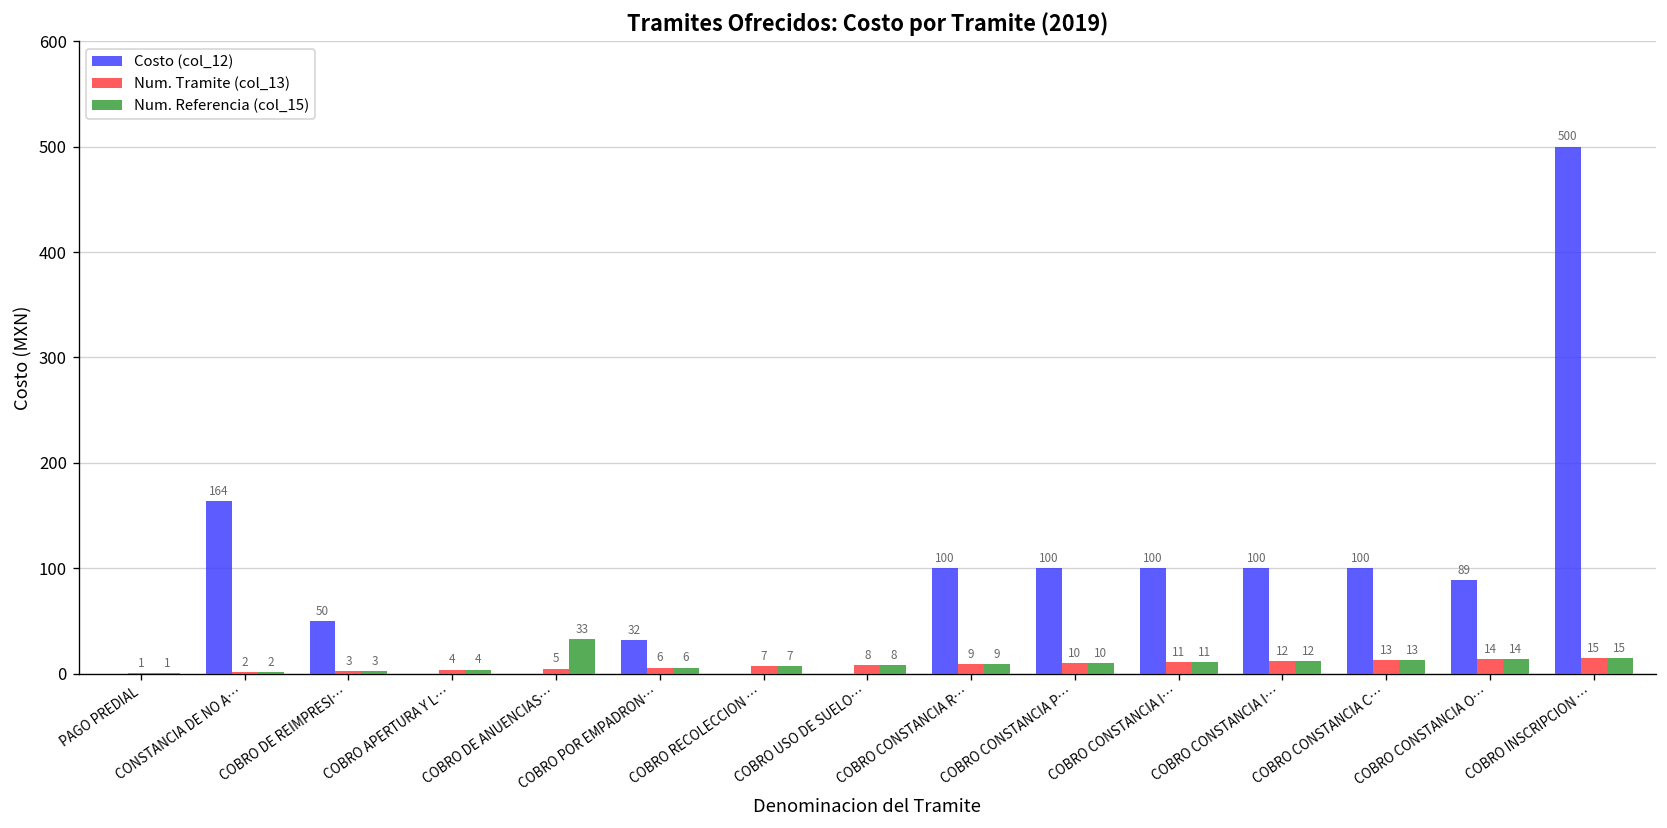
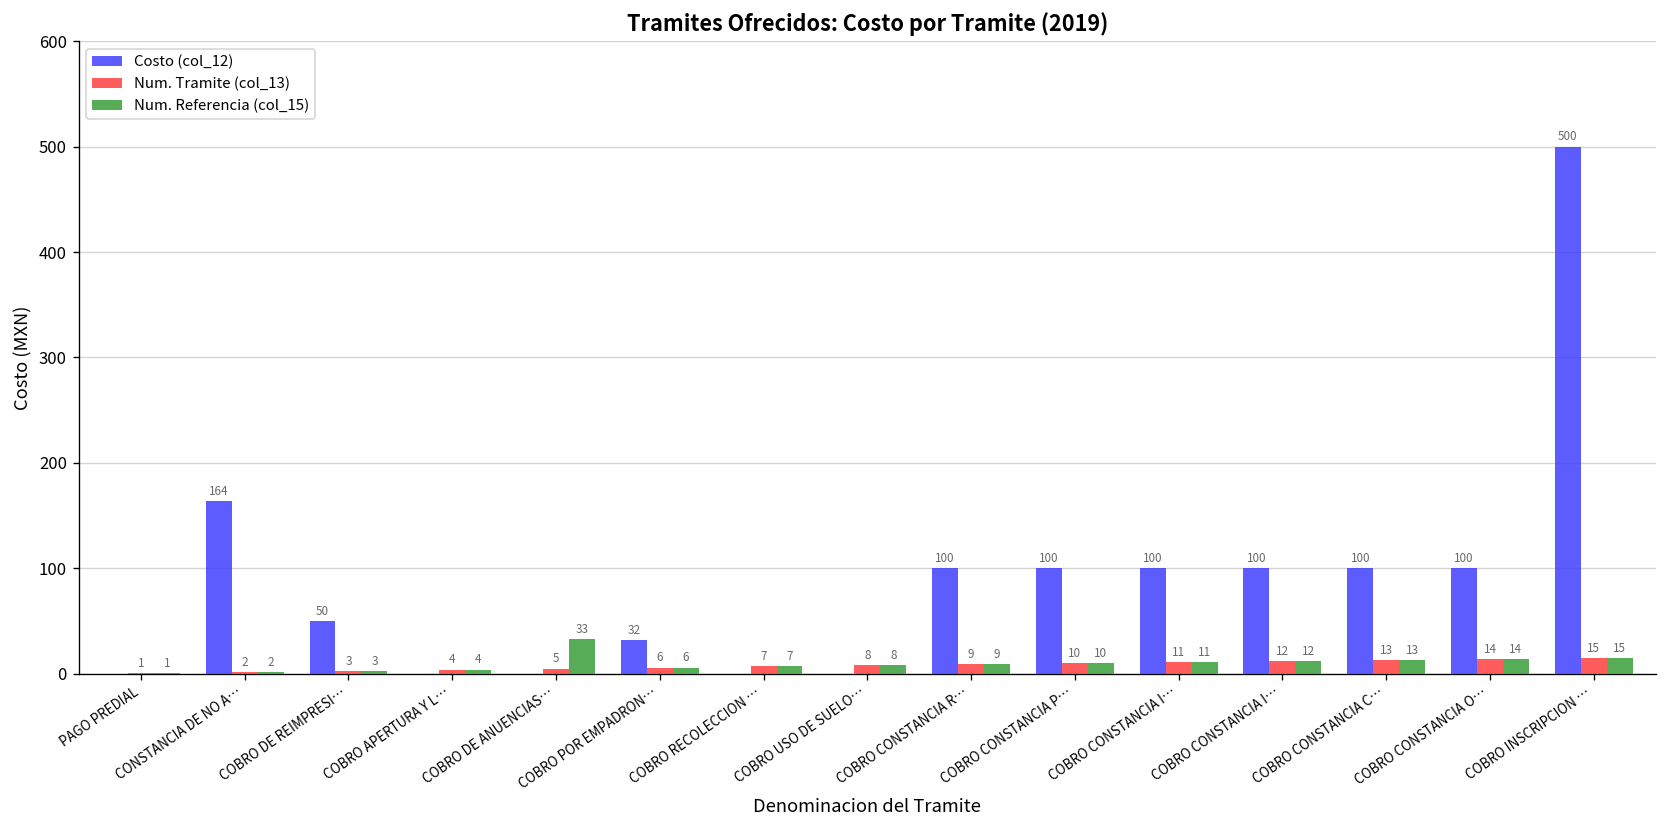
  {
    "Costo (col_12)": {
      "CONSTANCIA DE NO A…": 164,
      "COBRO DE REIMPRESI…": 50,
      "COBRO POR EMPADRON…": 32,
      "COBRO CONSTANCIA R…": 100,
      "COBRO CONSTANCIA P…": 100,
      "COBRO CONSTANCIA C…": 100,
-     "COBRO CONSTANCIA O…": 89,
+     "COBRO CONSTANCIA O…": 100,
      "COBRO INSCRIPCION …": 500
    },
    "Num. Tramite (col_13)": {
      "PAGO PREDIAL": 1,
      "CONSTANCIA DE NO A…": 2,
      "COBRO DE REIMPRESI…": 3,
      "COBRO APERTURA Y L…": 4,
      "COBRO DE ANUENCIAS…": 5,
      "COBRO POR EMPADRON…": 6,
      "COBRO RECOLECCION …": 7,
      "COBRO USO DE SUELO…": 8,
      "COBRO CONSTANCIA R…": 9,
      "COBRO CONSTANCIA P…": 10,
      "COBRO CONSTANCIA C…": 13,
      "COBRO CONSTANCIA O…": 14,
      "COBRO INSCRIPCION …": 15
    },
    "Num. Referencia (col_15)": {
      "PAGO PREDIAL": 1,
      "CONSTANCIA DE NO A…": 2,
      "COBRO DE REIMPRESI…": 3,
      "COBRO APERTURA Y L…": 4,
      "COBRO DE ANUENCIAS…": 33,
      "COBRO POR EMPADRON…": 6,
      "COBRO RECOLECCION …": 7,
      "COBRO USO DE SUELO…": 8,
      "COBRO CONSTANCIA R…": 9,
      "COBRO CONSTANCIA P…": 10,
      "COBRO CONSTANCIA C…": 13,
      "COBRO CONSTANCIA O…": 14,
      "COBRO INSCRIPCION …": 15
    }
  }
